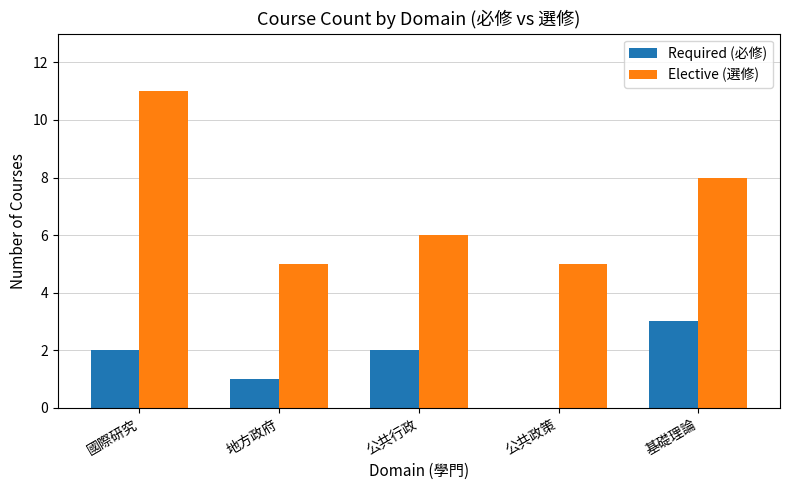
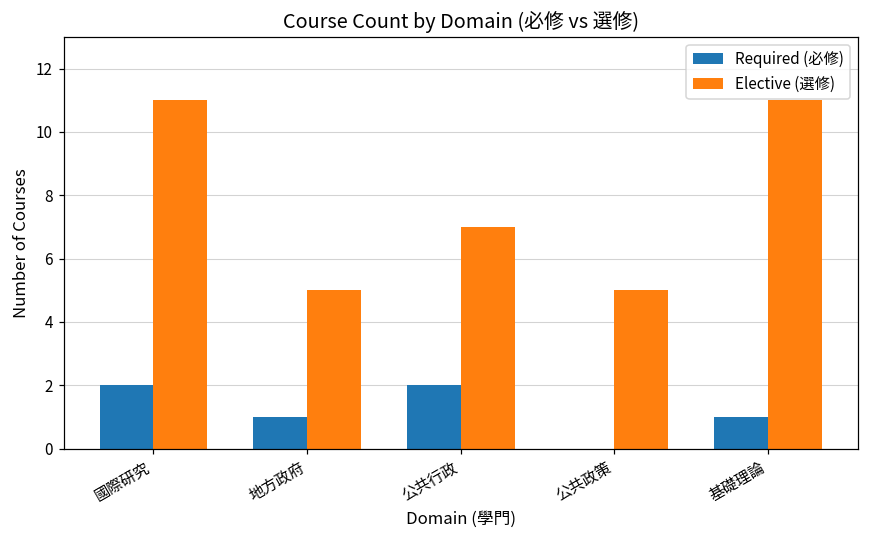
  {
    "Required (必修)": {
      "國際研究": 2,
      "地方政府": 1,
      "公共行政": 2,
      "公共政策": 0,
-     "基礎理論": 3
+     "基礎理論": 1
    },
    "Elective (選修)": {
      "國際研究": 11,
      "地方政府": 5,
-     "公共行政": 6,
+     "公共行政": 7,
      "公共政策": 5,
-     "基礎理論": 8
+     "基礎理論": 11
    }
  }
